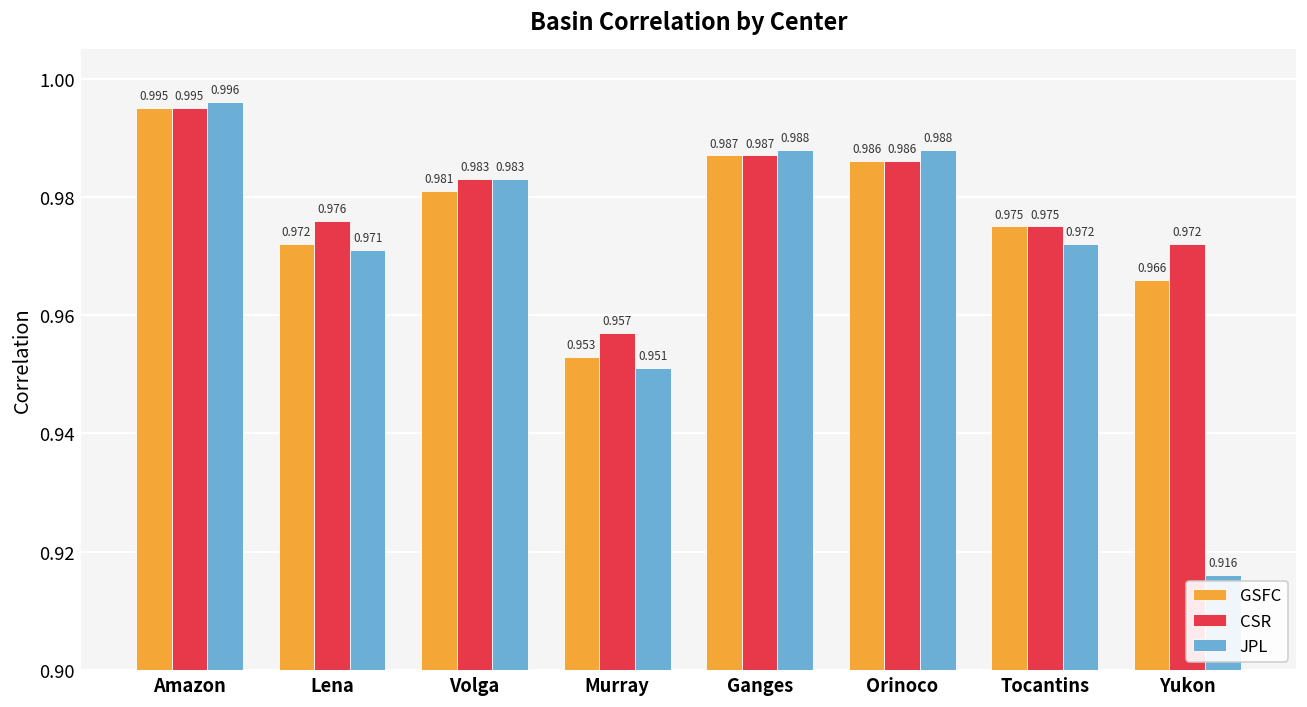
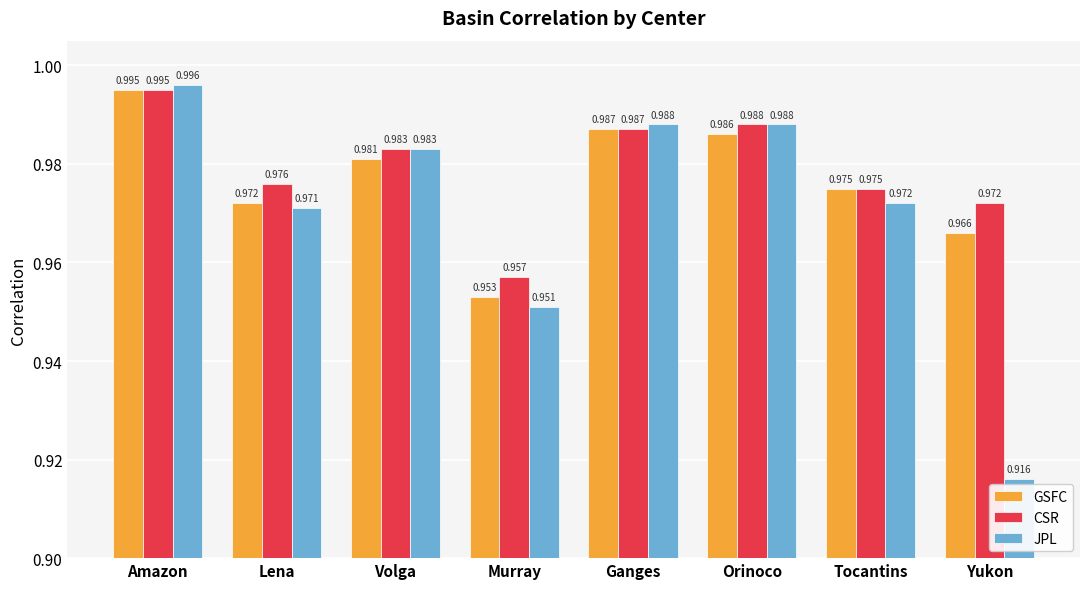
  {
    "GSFC": {
      "Amazon": 0.995,
      "Lena": 0.972,
      "Volga": 0.981,
      "Murray": 0.953,
      "Ganges": 0.987,
      "Orinoco": 0.986,
      "Tocantins": 0.975,
      "Yukon": 0.966
    },
    "CSR": {
      "Amazon": 0.995,
      "Lena": 0.976,
      "Volga": 0.983,
      "Murray": 0.957,
      "Ganges": 0.987,
-     "Orinoco": 0.986,
+     "Orinoco": 0.988,
      "Tocantins": 0.975,
      "Yukon": 0.972
    },
    "JPL": {
      "Amazon": 0.996,
      "Lena": 0.971,
      "Volga": 0.983,
      "Murray": 0.951,
      "Ganges": 0.988,
      "Orinoco": 0.988,
      "Tocantins": 0.972,
      "Yukon": 0.916
    }
  }
